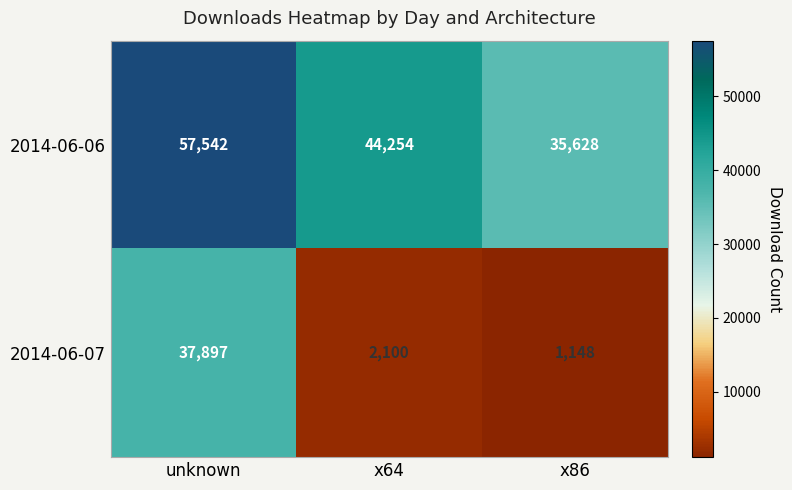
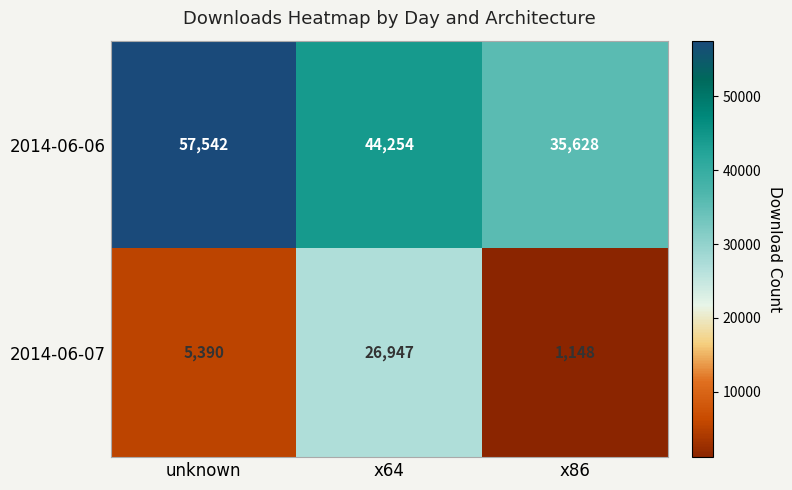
  {
    "2014-06-06": {
      "unknown": "57,542",
      "x64": "44,254",
      "x86": "35,628"
    },
    "2014-06-07": {
-     "unknown": "37,897",
-     "x64": "2,100",
+     "unknown": "5,390",
+     "x64": "26,947",
      "x86": "1,148"
    }
  }
